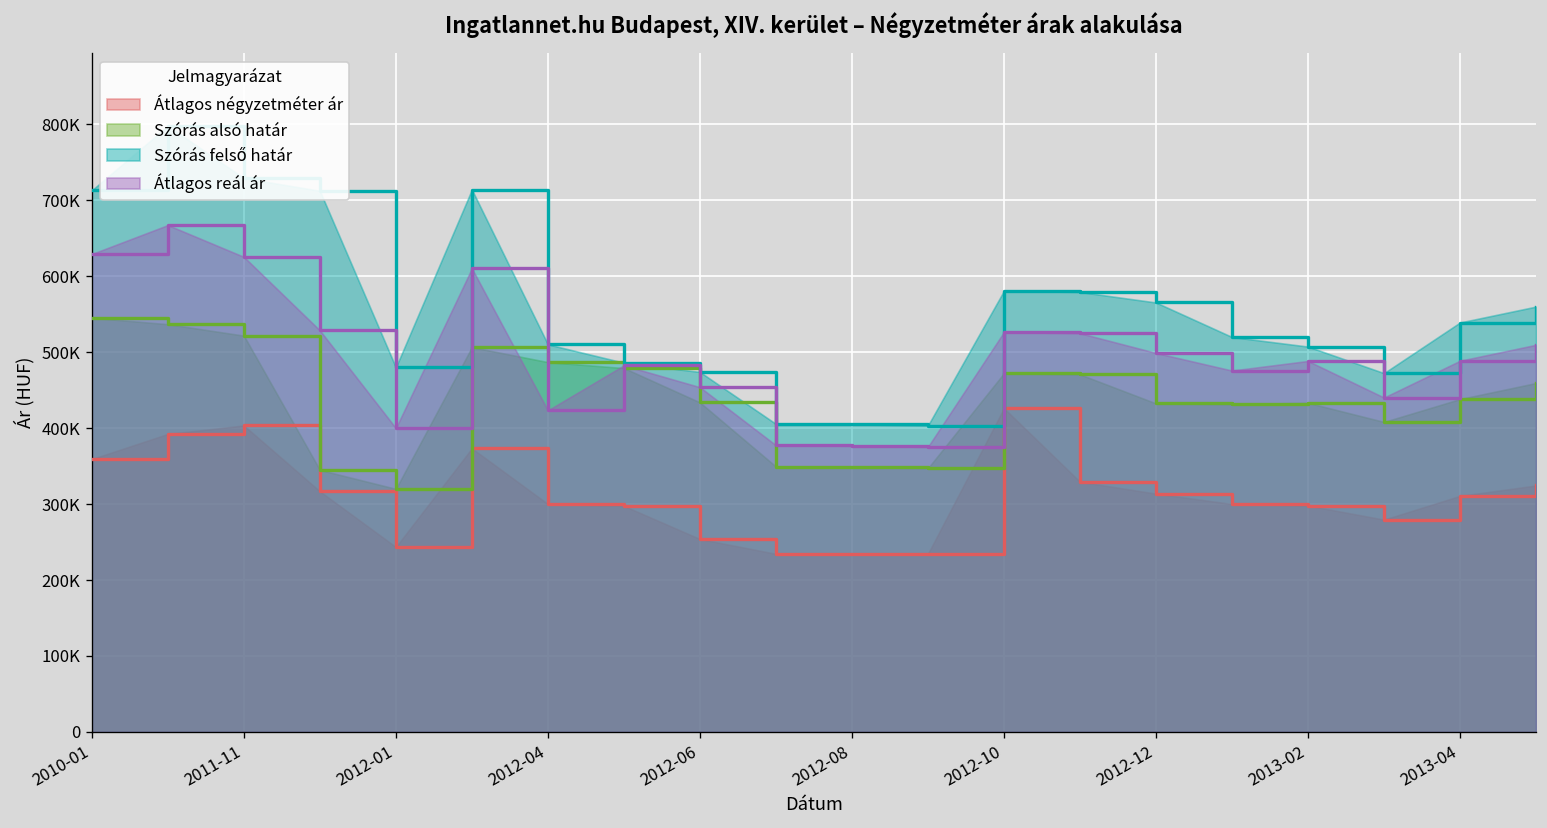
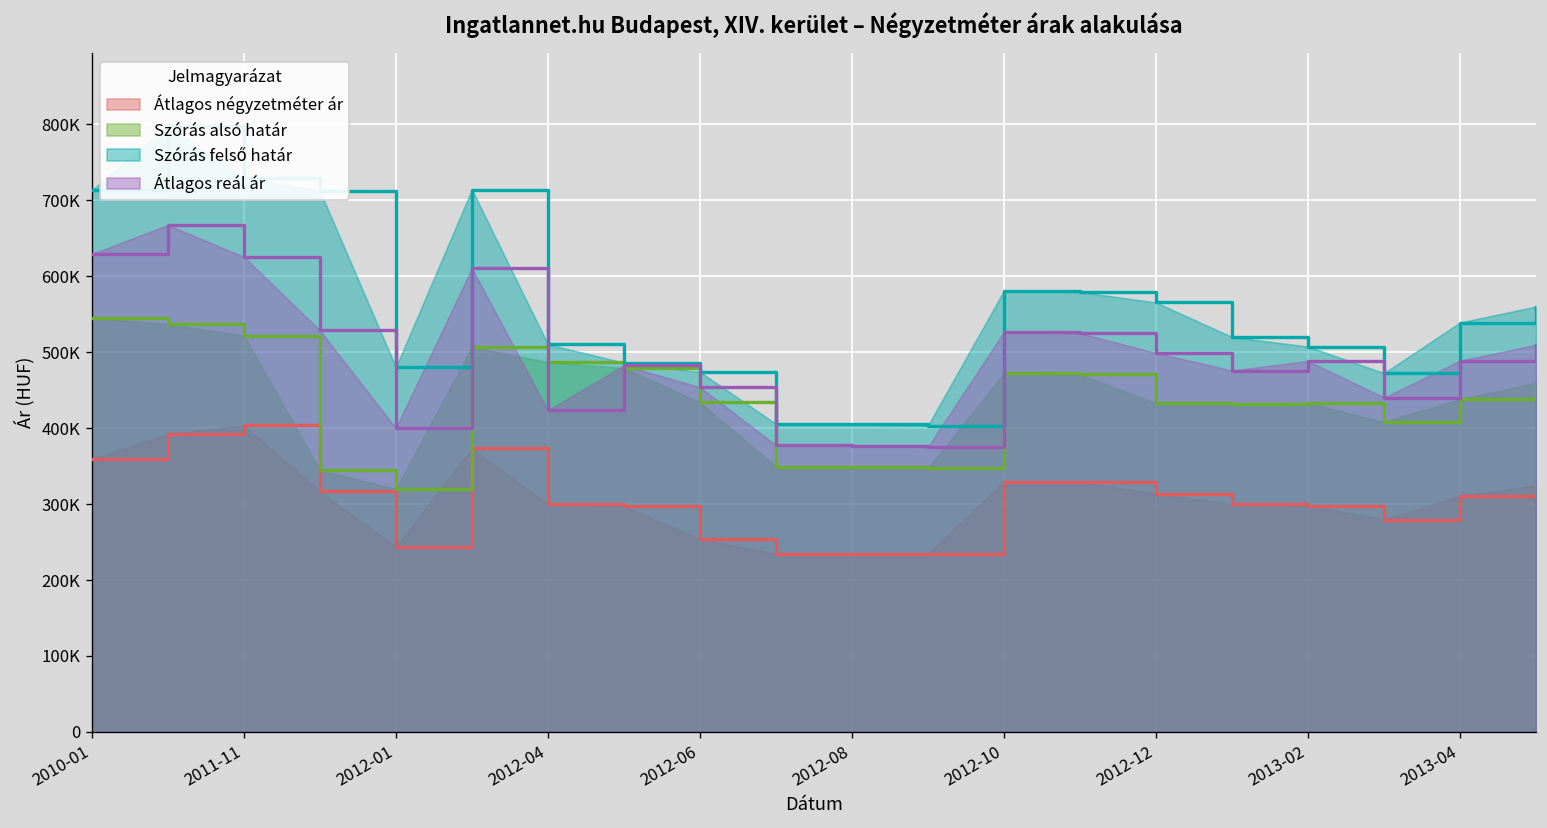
  {
    "Átlagos négyzetméter ár": {
      "2010-01": 360000,
      "2011-11": 400000,
      "2012-01": 240000,
      "2012-04": 300000,
      "2012-06": 250000,
      "2012-08": 230000,
-     "2012-10": 430000,
+     "2012-10": 330000,
      "2012-12": 310000,
      "2013-02": 300000,
      "2013-04": 310000
    },
    "Szórás alsó határ": {
      "2010-01": 550000,
      "2011-11": 520000,
      "2012-01": 320000,
      "2012-04": 490000,
      "2012-06": 430000,
      "2012-08": 350000,
      "2012-10": 470000,
      "2012-12": 430000,
      "2013-02": 430000,
      "2013-04": 440000
    },
    "Szórás felső határ": {
      "2010-01": 710000,
      "2012-01": 480000,
      "2012-04": 510000,
      "2012-06": 470000,
      "2012-08": 400000,
      "2012-10": 580000,
      "2012-12": 570000,
      "2013-02": 510000,
      "2013-04": 540000
    },
    "Átlagos reál ár": {
      "2010-01": 630000,
      "2011-11": 630000,
      "2012-01": 400000,
      "2012-04": 420000,
      "2012-06": 450000,
      "2012-08": 380000,
      "2012-10": 530000,
      "2012-12": 500000,
      "2013-02": 490000,
      "2013-04": 490000
    }
  }
